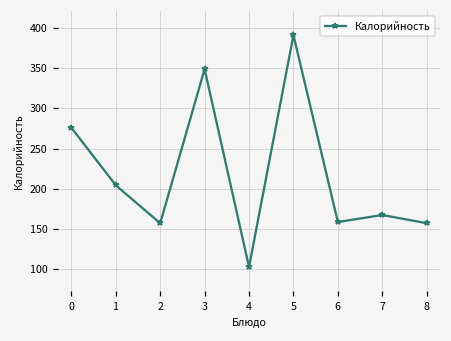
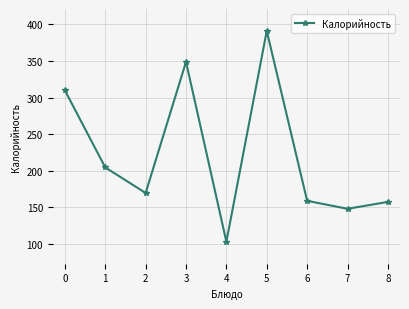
  {
-   "0": 280,
+   "0": 310,
    "1": 200,
-   "2": 160,
+   "2": 170,
    "3": 350,
    "4": 100,
    "5": 390,
    "6": 160,
-   "7": 170,
+   "7": 150,
    "8": 160
  }
